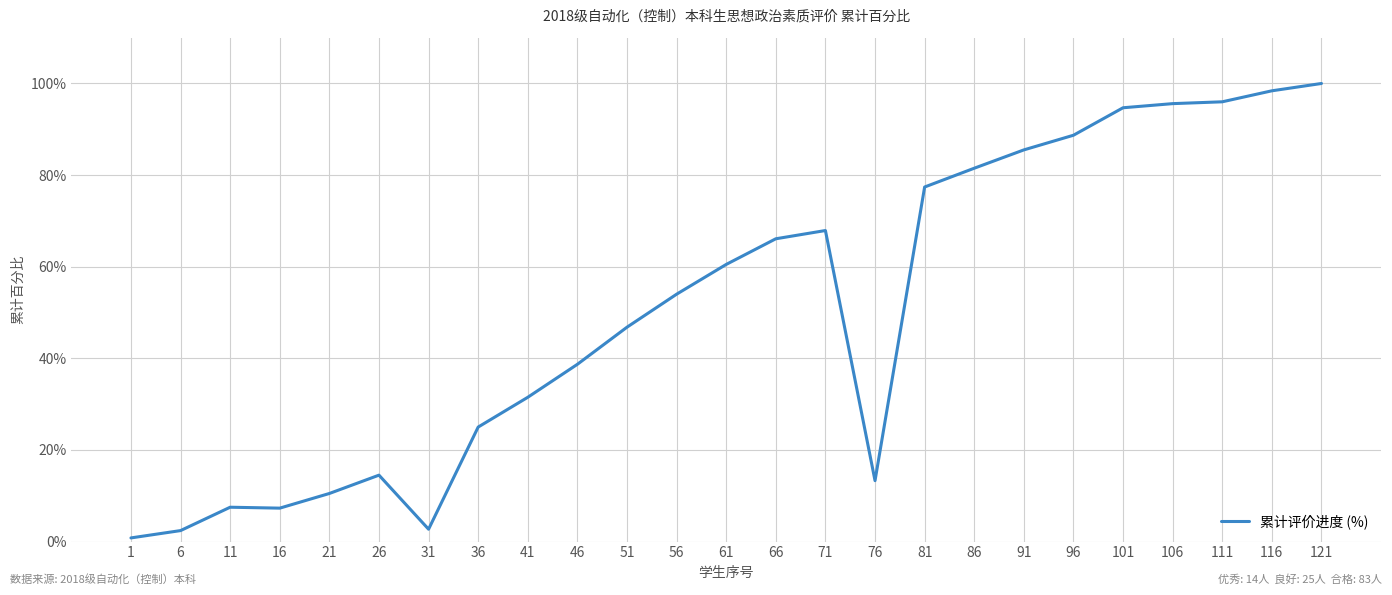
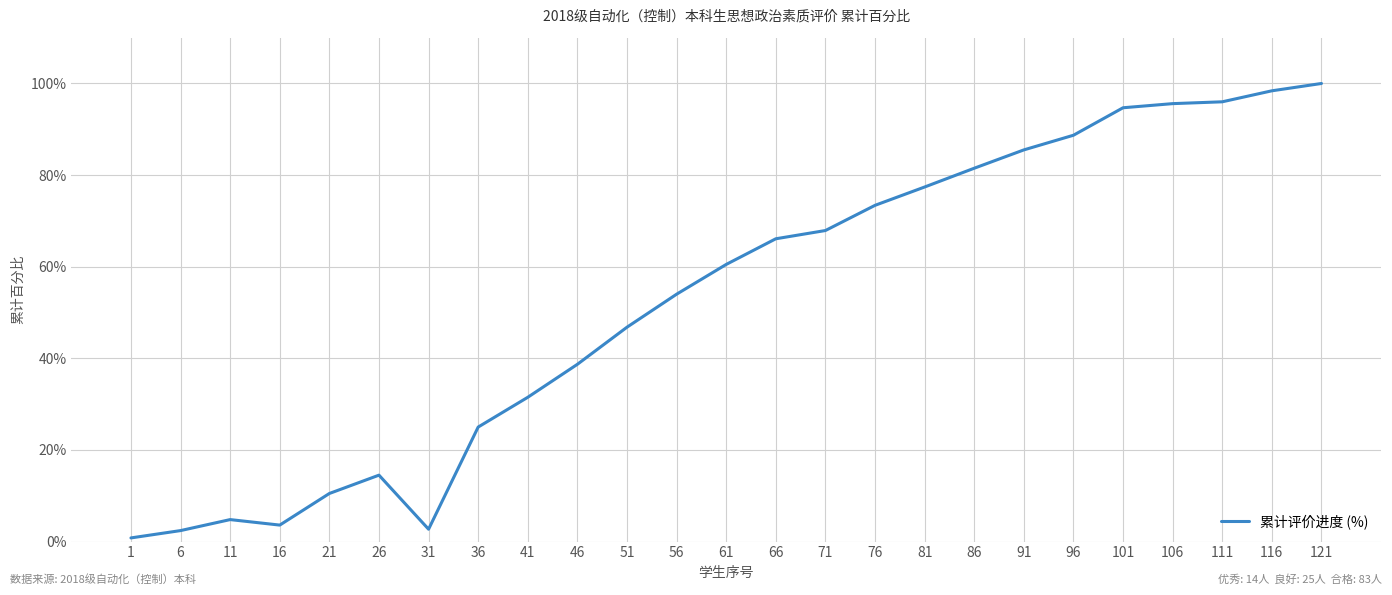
  {
    "1": "1%",
    "6": "2%",
-   "11": "8%",
-   "16": "7%",
+   "11": "5%",
+   "16": "4%",
    "21": "11%",
    "26": "15%",
    "31": "3%",
    "36": "25%",
    "41": "32%",
    "46": "39%",
    "51": "47%",
    "56": "54%",
    "61": "61%",
    "66": "66%",
    "71": "68%",
-   "76": "13%",
+   "76": "73%",
    "81": "77%",
    "86": "82%",
    "91": "86%",
    "96": "89%",
    "101": "95%",
    "106": "96%",
    "111": "96%",
    "116": "98%",
    "121": "100%"
  }
